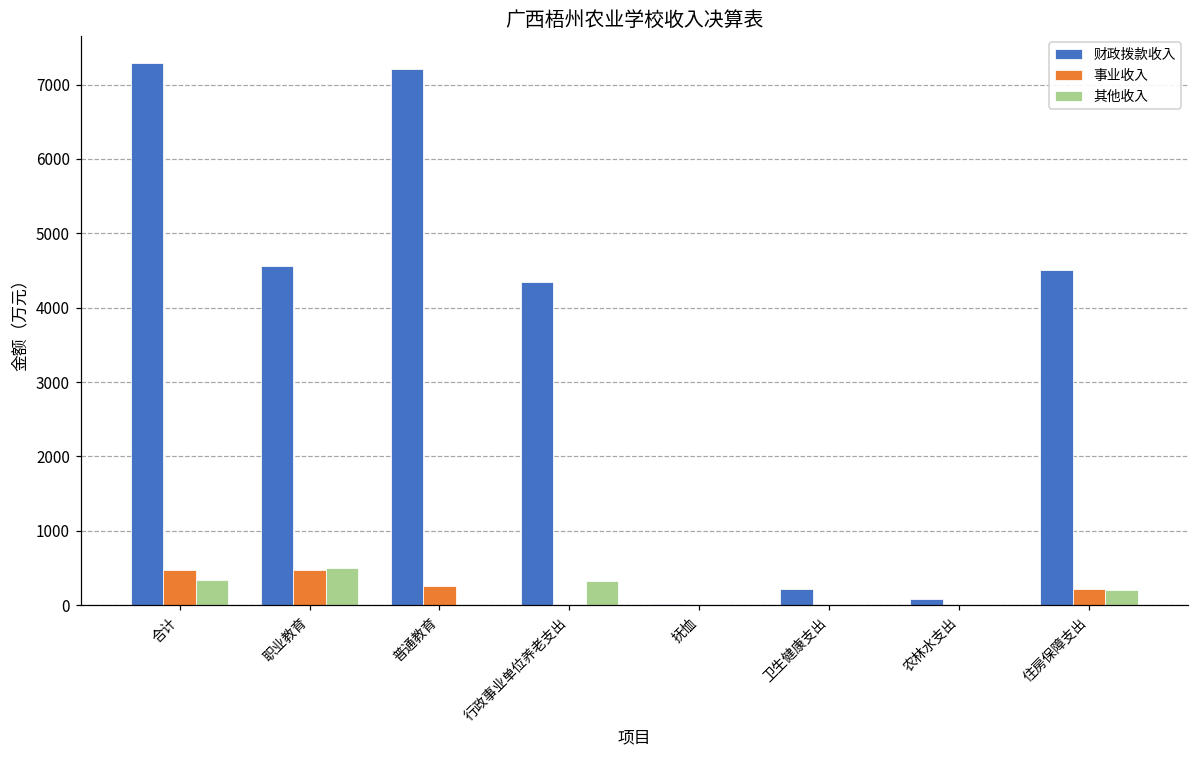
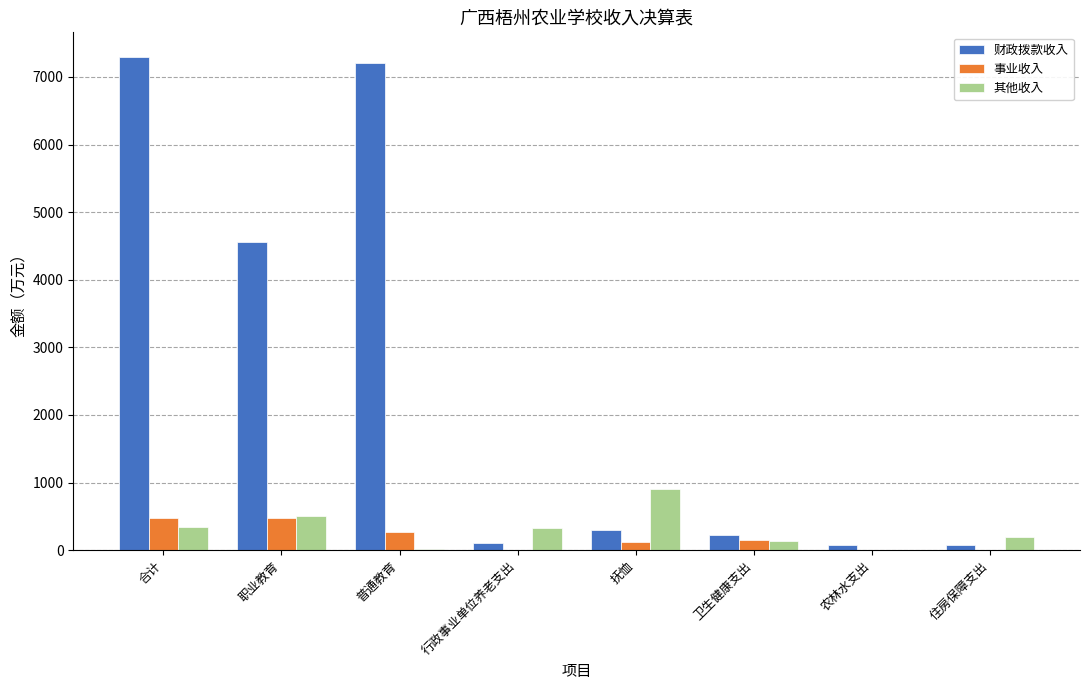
  {
    "财政拨款收入": {
      "合计": 7300,
      "职业教育": 4600,
      "普通教育": 7200,
-     "行政事业单位养老支出": 4300,
-     "抚恤": 0,
+     "行政事业单位养老支出": 100,
+     "抚恤": 300,
      "卫生健康支出": 200,
      "农林水支出": 100,
-     "住房保障支出": 4500
+     "住房保障支出": 100
    },
    "事业收入": {
      "合计": 500,
      "职业教育": 500,
      "普通教育": 300,
      "行政事业单位养老支出": 0,
-     "抚恤": 0,
-     "卫生健康支出": 0,
+     "抚恤": 100,
+     "卫生健康支出": 100,
      "农林水支出": 0,
-     "住房保障支出": 200
+     "住房保障支出": 0
    },
    "其他收入": {
      "合计": 300,
      "职业教育": 500,
      "行政事业单位养老支出": 300,
-     "抚恤": 0,
-     "卫生健康支出": 0,
+     "抚恤": 900,
+     "卫生健康支出": 100,
      "农林水支出": 0,
      "住房保障支出": 200
    }
  }
